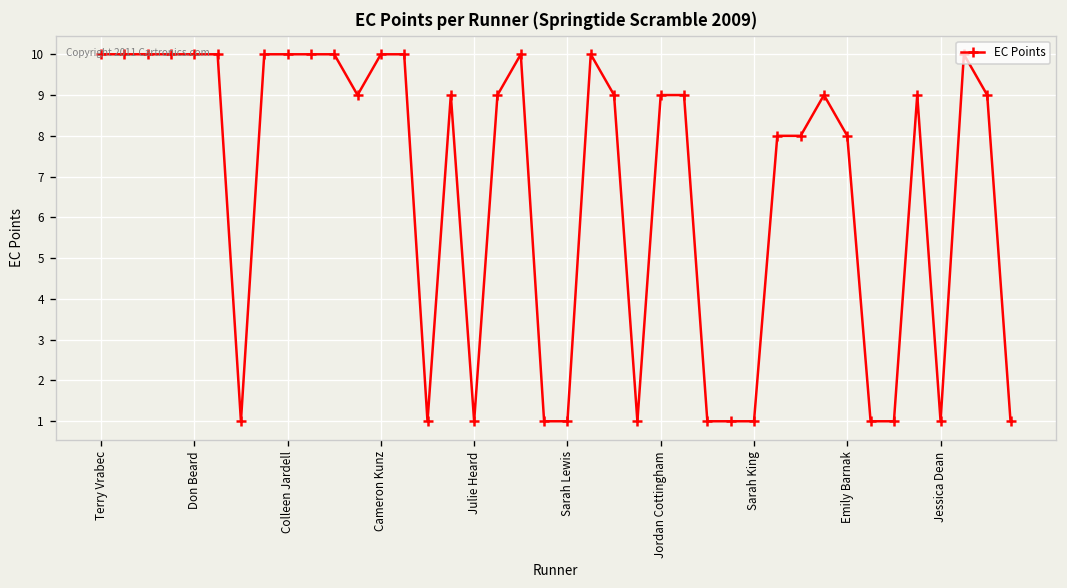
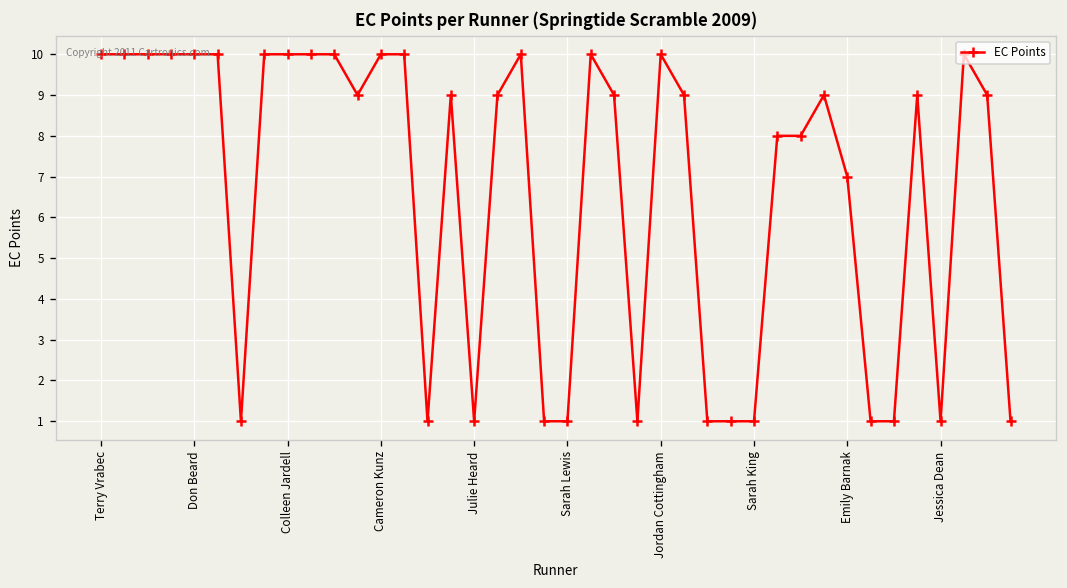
  {
    "Colleen Jardell": 10,
    "Cameron Kunz": 10,
    "Julie Heard": 1,
    "Sarah Lewis": 1,
-   "Jordan Cottingham": 9,
+   "Jordan Cottingham": 10,
    "Sarah King": 1,
-   "Emily Barnak": 8,
+   "Emily Barnak": 7,
    "Jessica Dean": 1
  }
